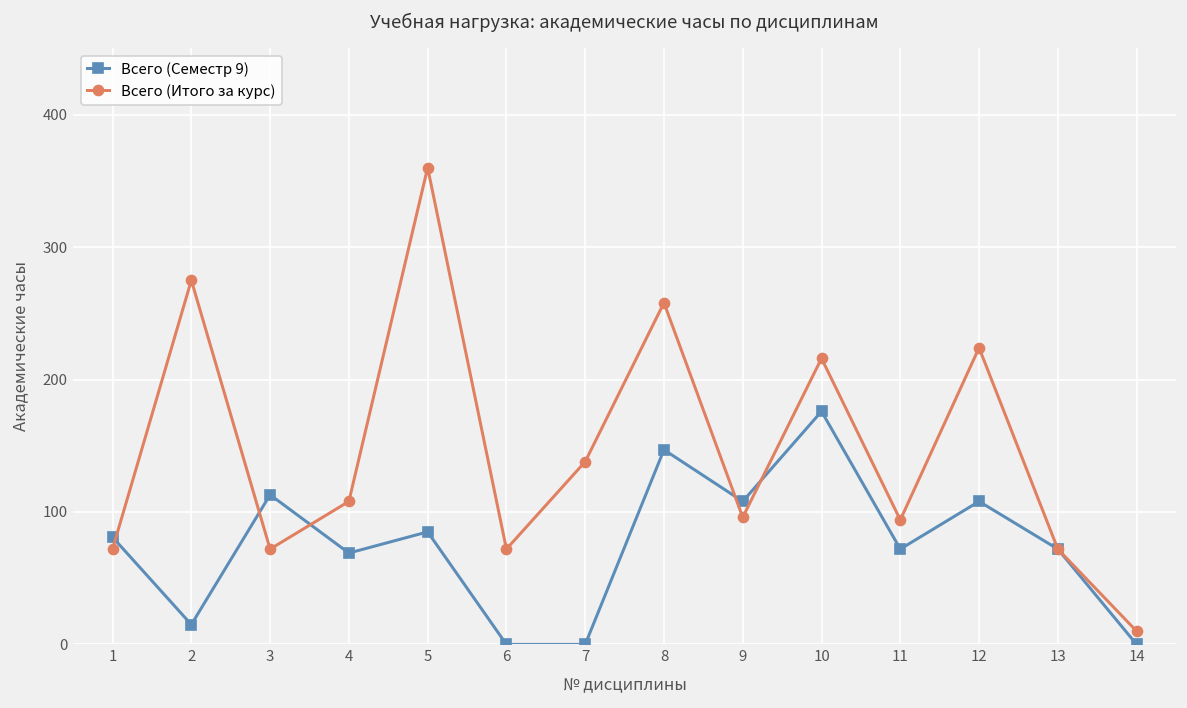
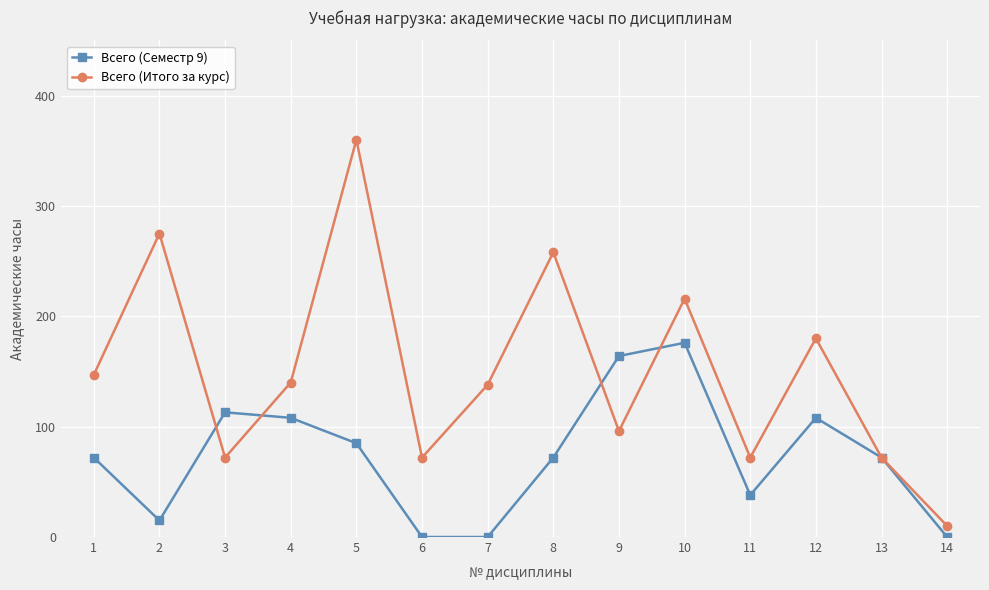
  {
    "Всего (Семестр 9)": {
-     "1": 81,
+     "1": 72,
      "2": 15,
      "3": 113,
-     "4": 69,
+     "4": 108,
      "5": 85,
      "6": 0,
      "7": 0,
-     "8": 147,
-     "9": 108,
+     "8": 72,
+     "9": 164,
      "10": 176,
-     "11": 72,
+     "11": 38,
      "12": 108,
      "14": 0
    },
    "Всего (Итого за курс)": {
-     "1": 72,
+     "1": 147,
      "2": 275,
      "3": 72,
-     "4": 108,
+     "4": 140,
      "5": 360,
      "6": 72,
      "7": 138,
      "8": 258,
      "9": 96,
      "10": 216,
-     "11": 94,
-     "12": 224,
+     "11": 72,
+     "12": 180,
      "14": 10
    }
  }
